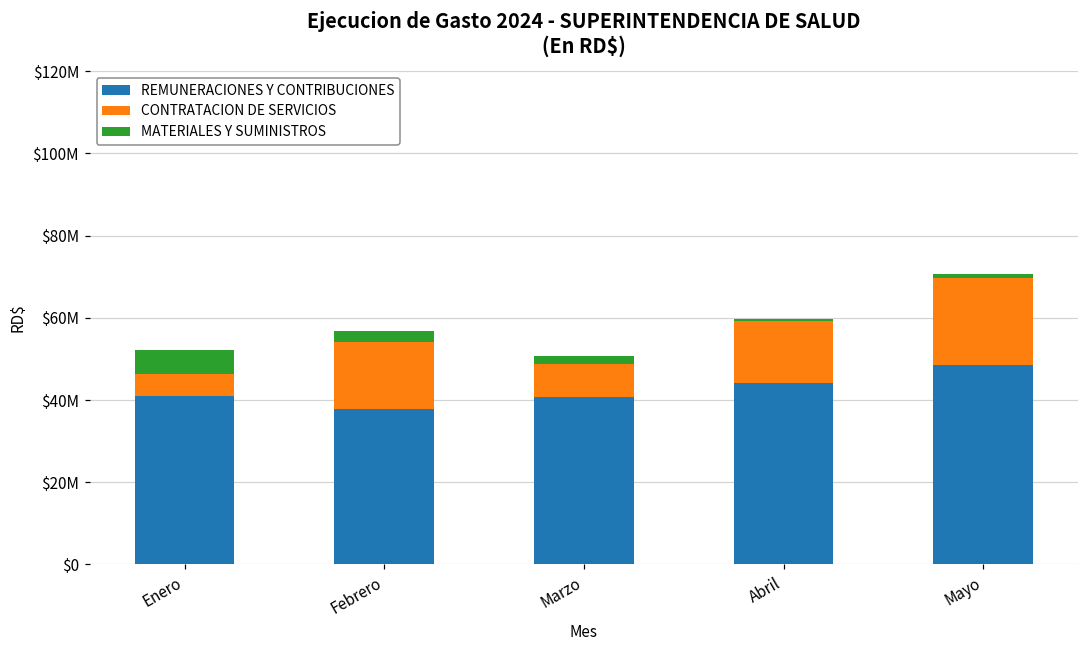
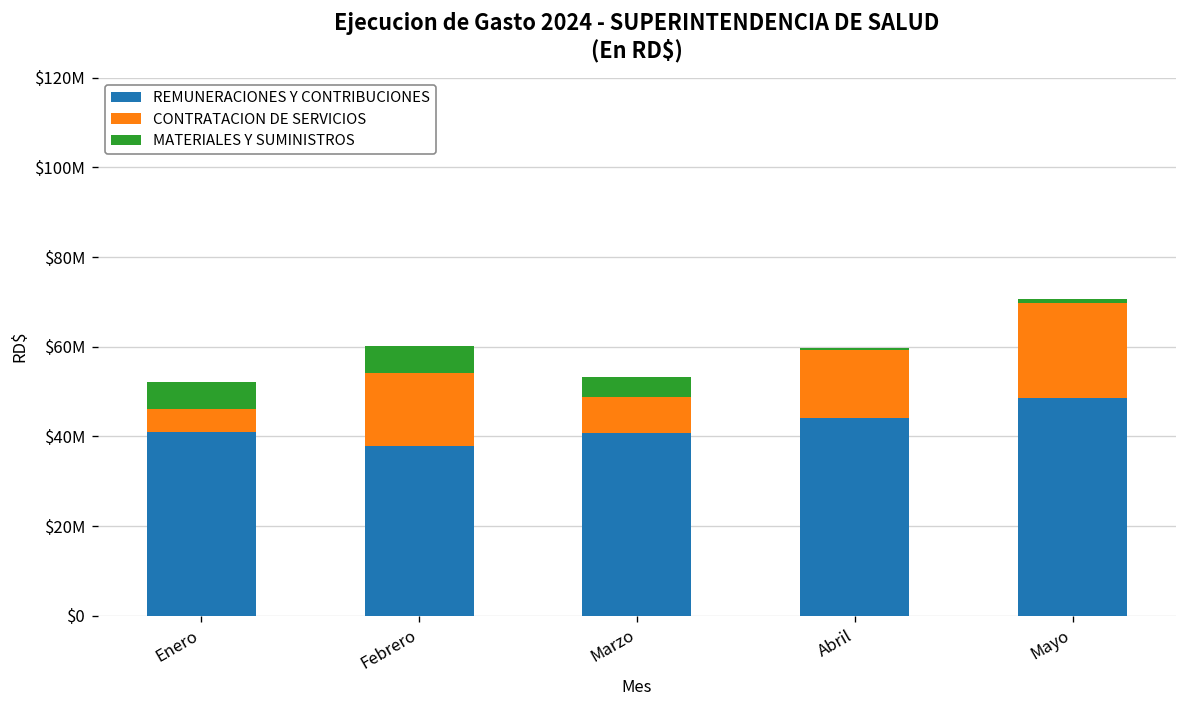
  {
    "REMUNERACIONES Y CONTRIBUCIONES": {
      "Enero": "$41000000",
      "Febrero": "$38000000",
      "Marzo": "$41000000",
      "Abril": "$44000000",
      "Mayo": "$49000000"
    },
    "CONTRATACION DE SERVICIOS": {
      "Enero": "$5000000",
      "Febrero": "$16000000",
      "Marzo": "$8000000",
      "Abril": "$15000000",
      "Mayo": "$21000000"
    },
    "MATERIALES Y SUMINISTROS": {
      "Enero": "$6000000",
-     "Febrero": "$2000000",
-     "Marzo": "$2000000",
+     "Febrero": "$6000000",
+     "Marzo": "$5000000",
      "Mayo": "$1000000"
    }
  }
